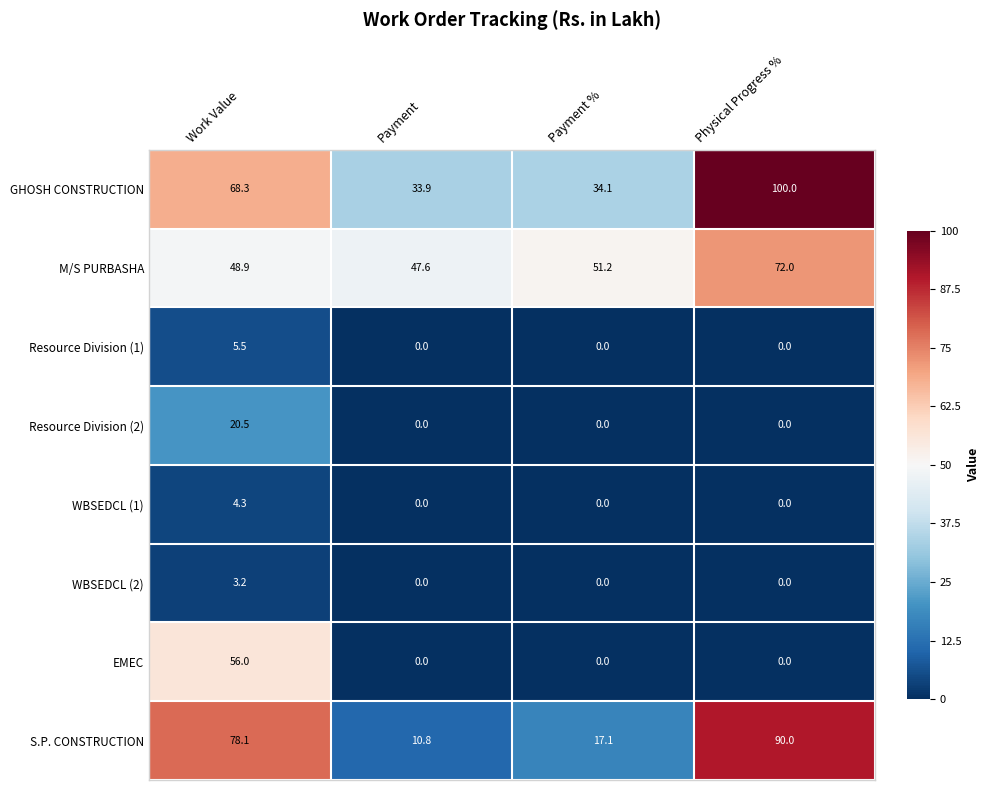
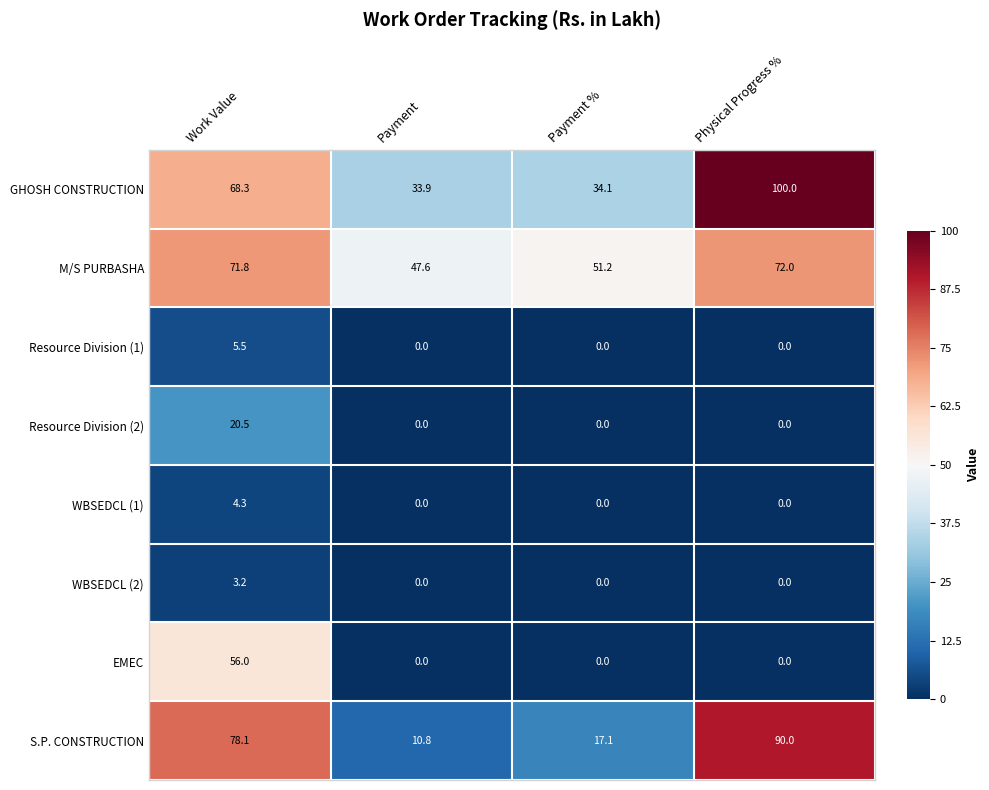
  {
    "GHOSH CONSTRUCTION": {
      "Work Value": 68.3,
      "Payment": 33.9,
      "Payment %": 34.1,
      "Physical Progress %": 100.0
    },
    "M/S PURBASHA": {
-     "Work Value": 48.9,
+     "Work Value": 71.8,
      "Payment": 47.6,
      "Payment %": 51.2,
      "Physical Progress %": 72.0
    },
    "Resource Division (1)": {
      "Work Value": 5.5,
      "Payment": 0.0,
      "Payment %": 0.0,
      "Physical Progress %": 0.0
    },
    "Resource Division (2)": {
      "Work Value": 20.5,
      "Payment": 0.0,
      "Payment %": 0.0,
      "Physical Progress %": 0.0
    },
    "WBSEDCL (1)": {
      "Work Value": 4.3,
      "Payment": 0.0,
      "Payment %": 0.0,
      "Physical Progress %": 0.0
    },
    "WBSEDCL (2)": {
      "Work Value": 3.2,
      "Payment": 0.0,
      "Payment %": 0.0,
      "Physical Progress %": 0.0
    },
    "EMEC": {
      "Work Value": 56.0,
      "Payment": 0.0,
      "Payment %": 0.0,
      "Physical Progress %": 0.0
    },
    "S.P. CONSTRUCTION": {
      "Work Value": 78.1,
      "Payment": 10.8,
      "Payment %": 17.1,
      "Physical Progress %": 90.0
    }
  }
